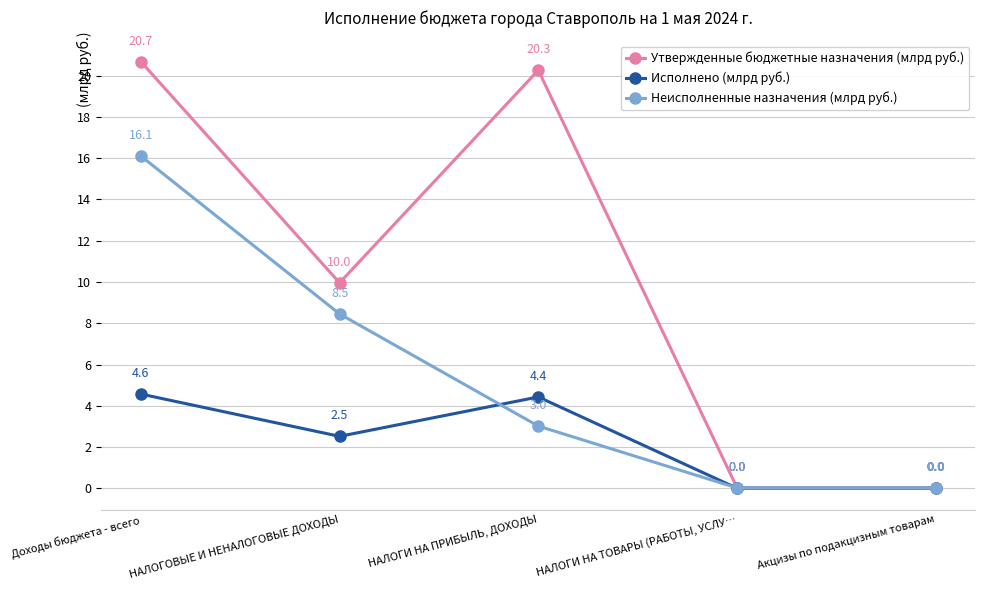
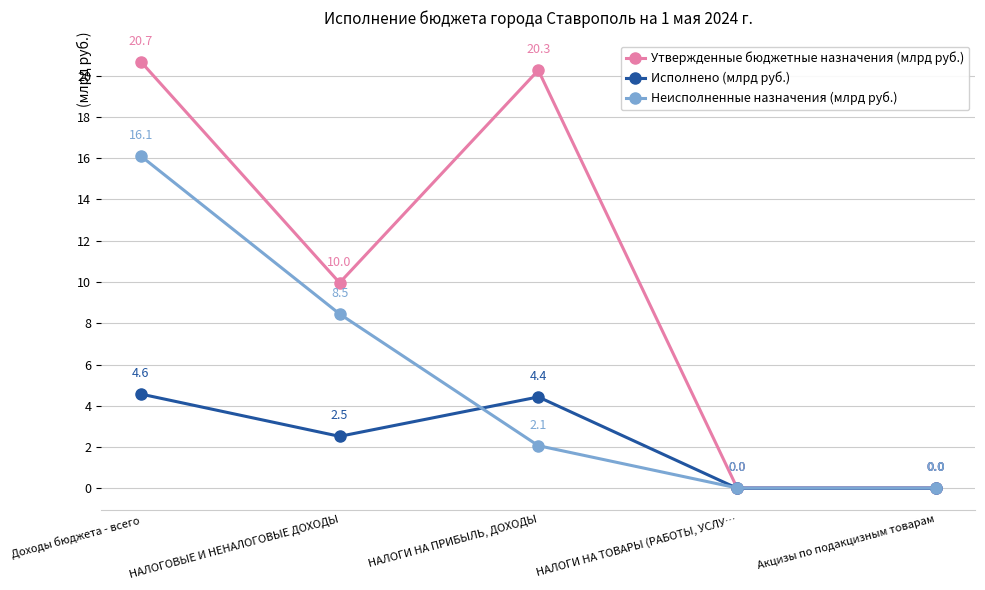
  {
    "Утвержденные бюджетные назначения (млрд руб.)": {
      "Доходы бюджета - всего": 20.7,
      "НАЛОГОВЫЕ И НЕНАЛОГОВЫЕ ДОХОДЫ": 10.0,
      "НАЛОГИ НА ПРИБЫЛЬ, ДОХОДЫ": 20.3
    },
    "Исполнено (млрд руб.)": {
      "Доходы бюджета - всего": 4.6,
      "НАЛОГОВЫЕ И НЕНАЛОГОВЫЕ ДОХОДЫ": 2.5,
      "НАЛОГИ НА ПРИБЫЛЬ, ДОХОДЫ": 4.4
    },
    "Неисполненные назначения (млрд руб.)": {
      "Доходы бюджета - всего": 16.1,
      "НАЛОГОВЫЕ И НЕНАЛОГОВЫЕ ДОХОДЫ": 8.5,
-     "НАЛОГИ НА ПРИБЫЛЬ, ДОХОДЫ": 3.0
+     "НАЛОГИ НА ПРИБЫЛЬ, ДОХОДЫ": 2.1
    }
  }
